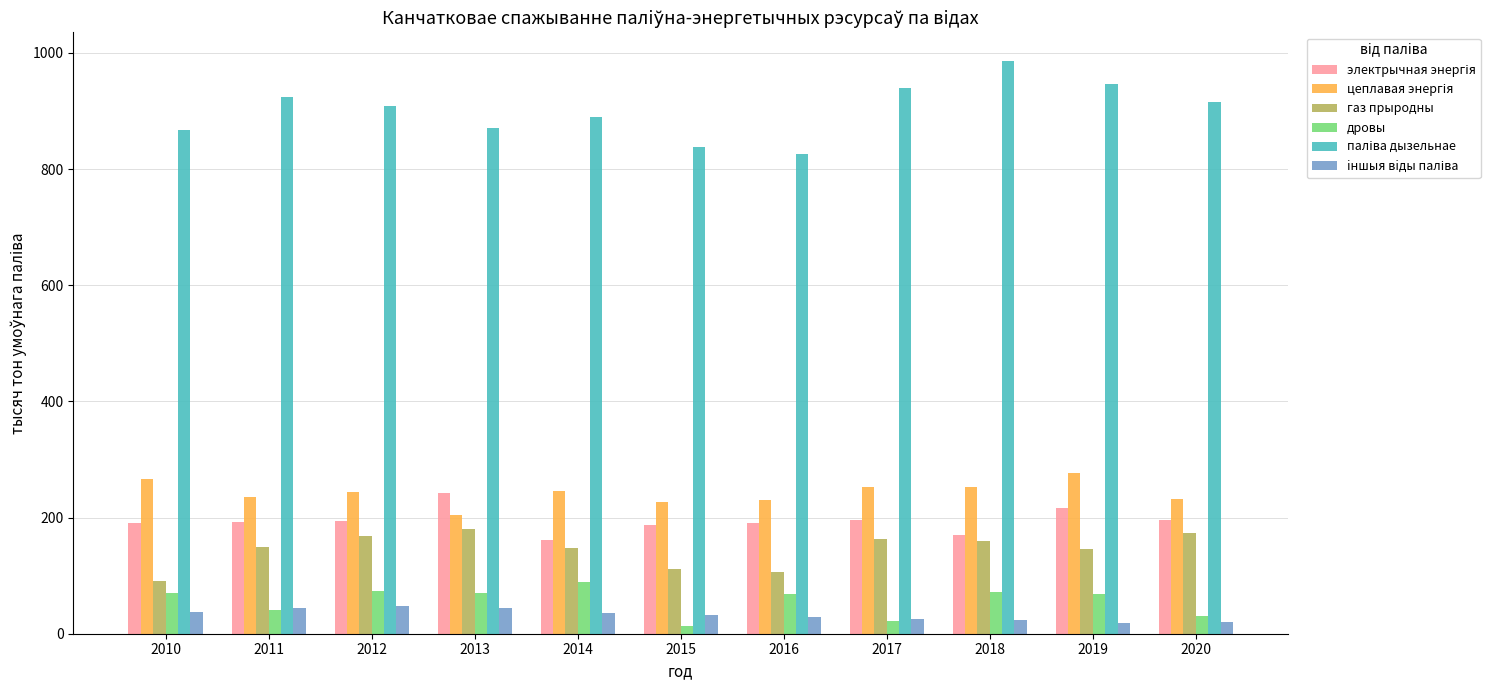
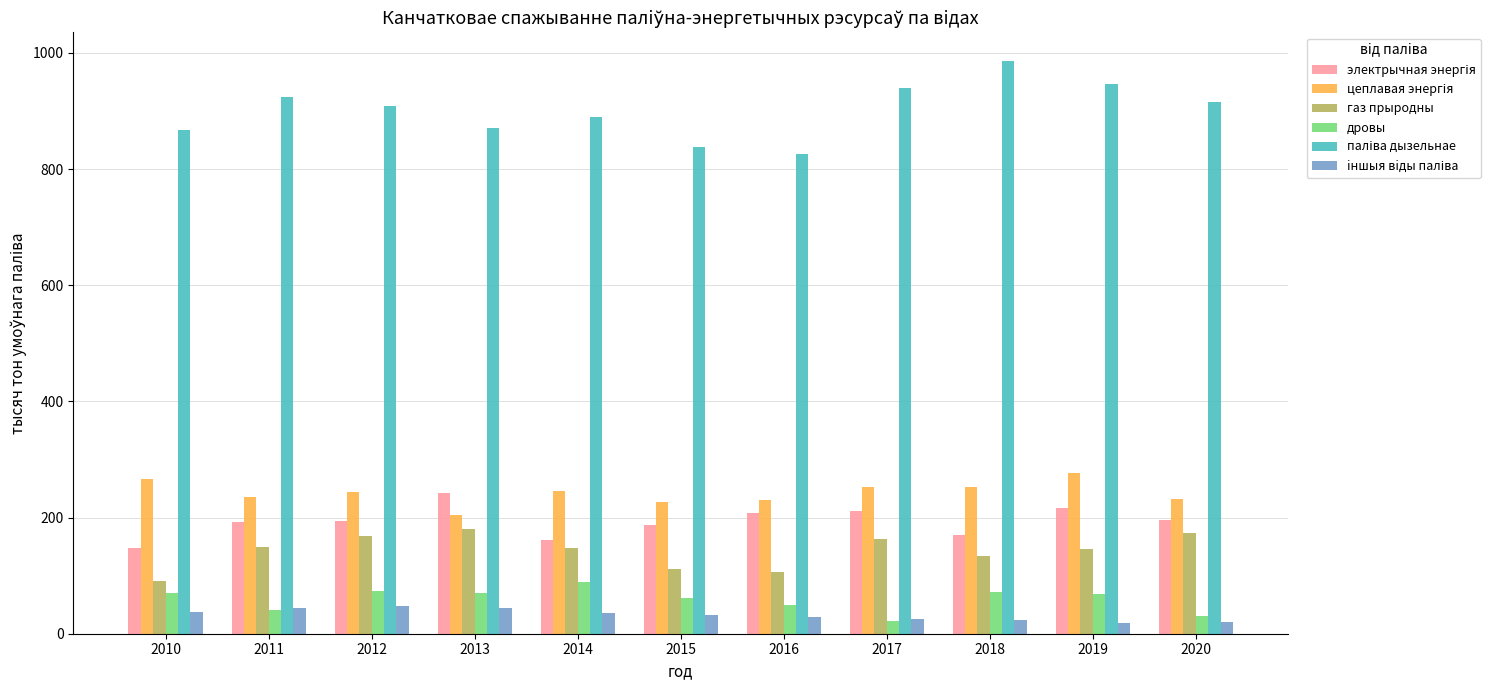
  {
    "электрычная энергія": {
-     "2010": 190,
+     "2010": 150,
      "2011": 190,
      "2012": 190,
      "2013": 240,
      "2014": 160,
      "2015": 190,
-     "2016": 190,
-     "2017": 200,
+     "2016": 210,
+     "2017": 210,
      "2018": 170,
      "2019": 220,
      "2020": 200
    },
    "цеплавая энергія": {
      "2010": 270,
      "2011": 240,
      "2012": 240,
      "2013": 200,
      "2014": 250,
      "2015": 230,
      "2016": 230,
      "2017": 250,
      "2018": 250,
      "2019": 280,
      "2020": 230
    },
    "газ прыродны": {
      "2010": 90,
      "2011": 150,
      "2012": 170,
      "2013": 180,
      "2014": 150,
      "2015": 110,
      "2016": 110,
      "2017": 160,
-     "2018": 160,
+     "2018": 130,
      "2019": 150,
      "2020": 170
    },
    "дровы": {
      "2010": 70,
      "2011": 40,
      "2012": 70,
      "2013": 70,
      "2014": 90,
-     "2015": 10,
-     "2016": 70,
+     "2015": 60,
+     "2016": 50,
      "2017": 20,
      "2018": 70,
      "2019": 70,
      "2020": 30
    }
  }
